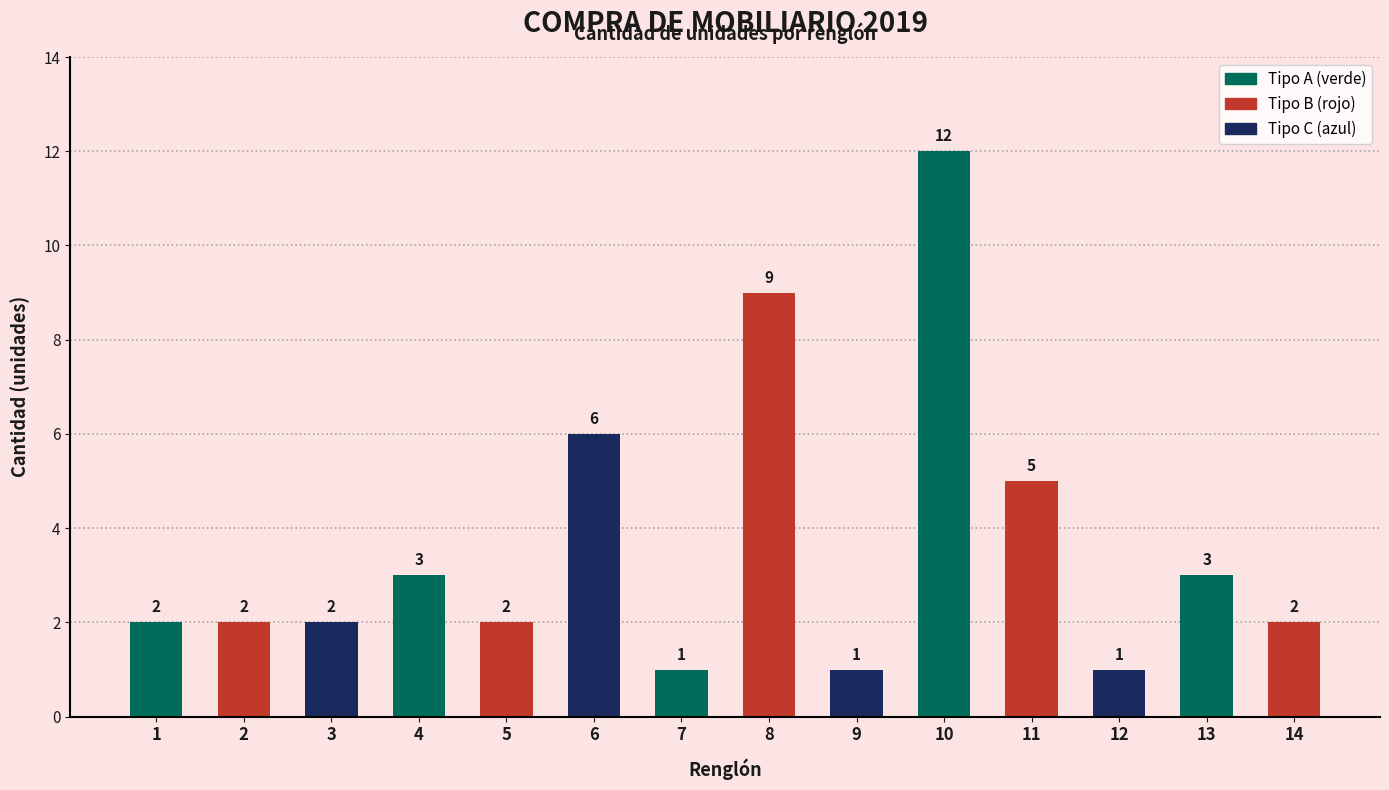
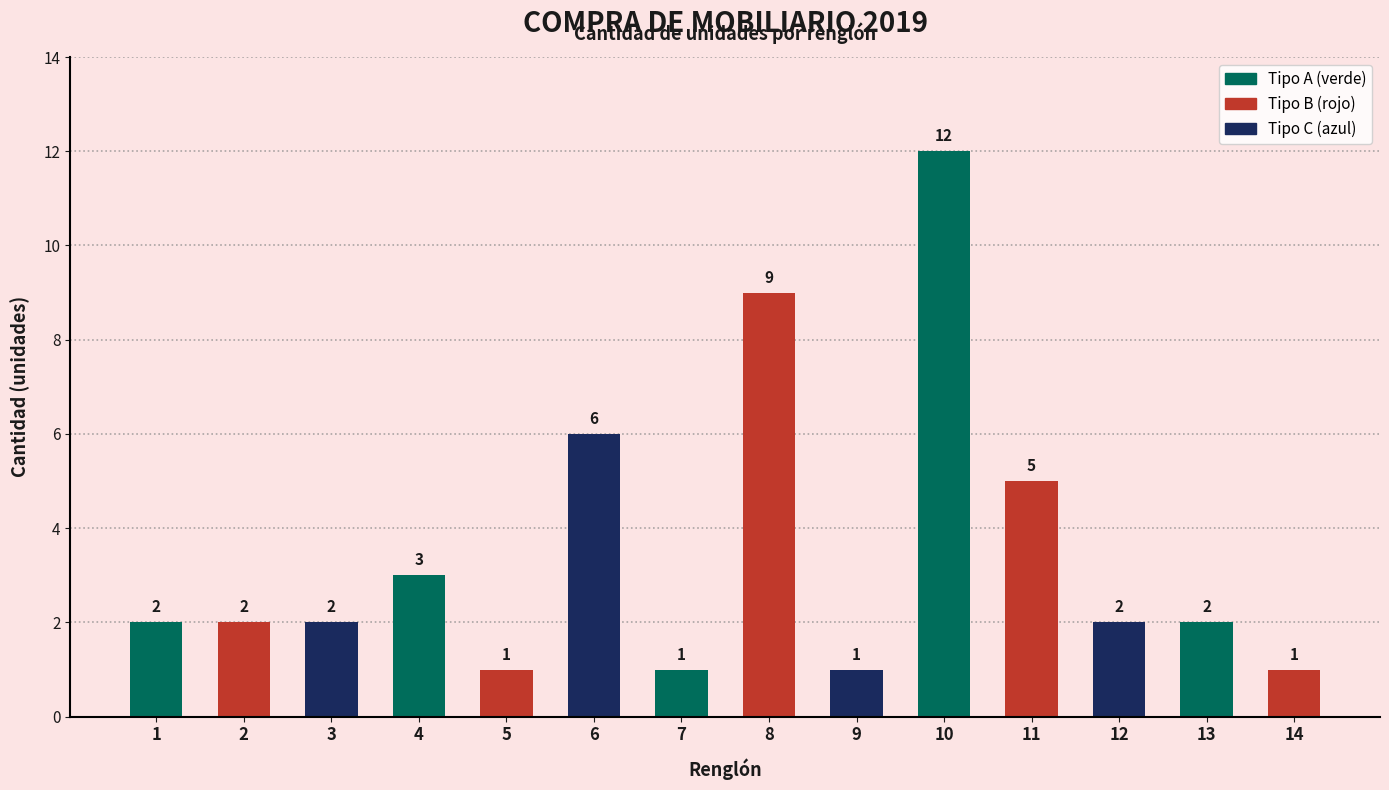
  {
    "1": 2,
    "2": 2,
    "3": 2,
    "4": 3,
-   "5": 2,
+   "5": 1,
    "6": 6,
    "7": 1,
    "8": 9,
    "9": 1,
    "10": 12,
    "11": 5,
-   "12": 1,
-   "13": 3,
-   "14": 2
+   "12": 2,
+   "13": 2,
+   "14": 1
  }
